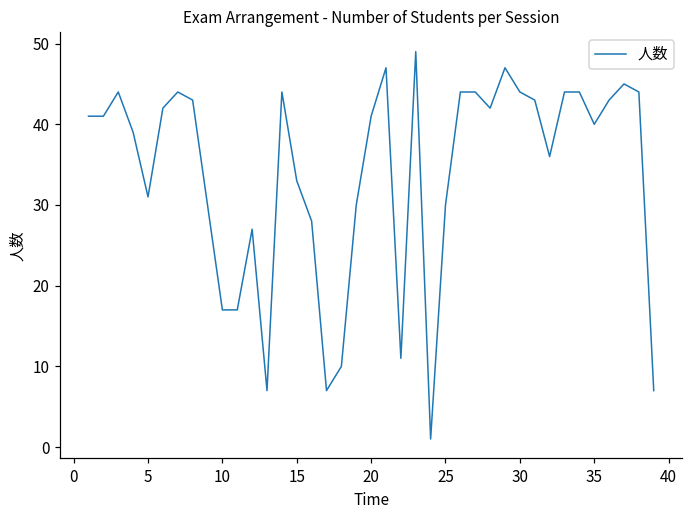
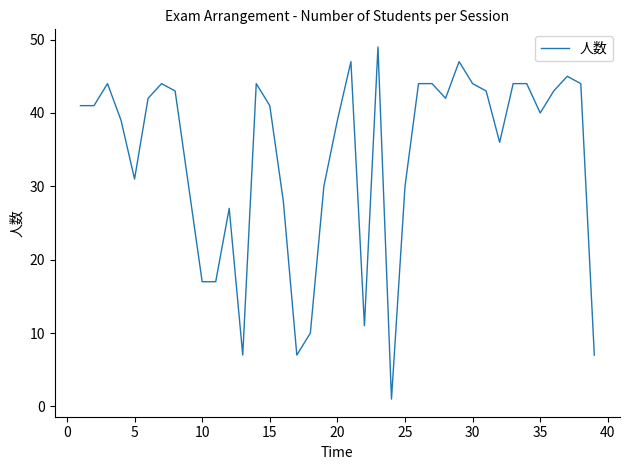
  {
    "5": 31,
    "10": 17,
-   "15": 33,
-   "20": 41,
+   "15": 41,
+   "20": 39,
    "25": 30,
    "30": 44,
    "35": 40
  }
